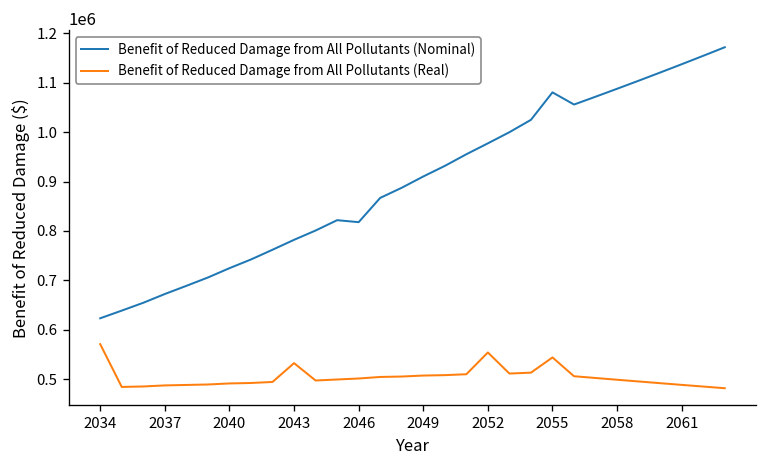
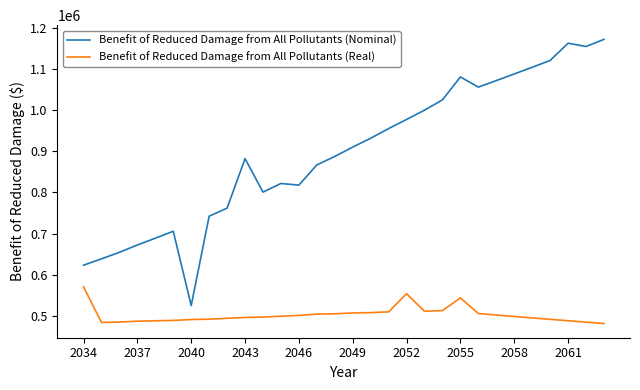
  {
    "Benefit of Reduced Damage from All Pollutants (Nominal)": {
      "2034": 620000,
      "2037": 670000,
-     "2040": 720000,
-     "2043": 780000,
+     "2040": 530000,
+     "2043": 880000,
      "2046": 820000,
      "2049": 910000,
      "2052": 980000,
      "2055": 1080000,
      "2058": 1090000,
-     "2061": 1140000
+     "2061": 1160000
    },
    "Benefit of Reduced Damage from All Pollutants (Real)": {
      "2034": 570000,
      "2037": 490000,
      "2040": 490000,
-     "2043": 530000,
+     "2043": 500000,
      "2046": 500000,
      "2049": 510000,
      "2052": 550000,
      "2055": 540000,
      "2058": 500000,
      "2061": 490000
    }
  }
